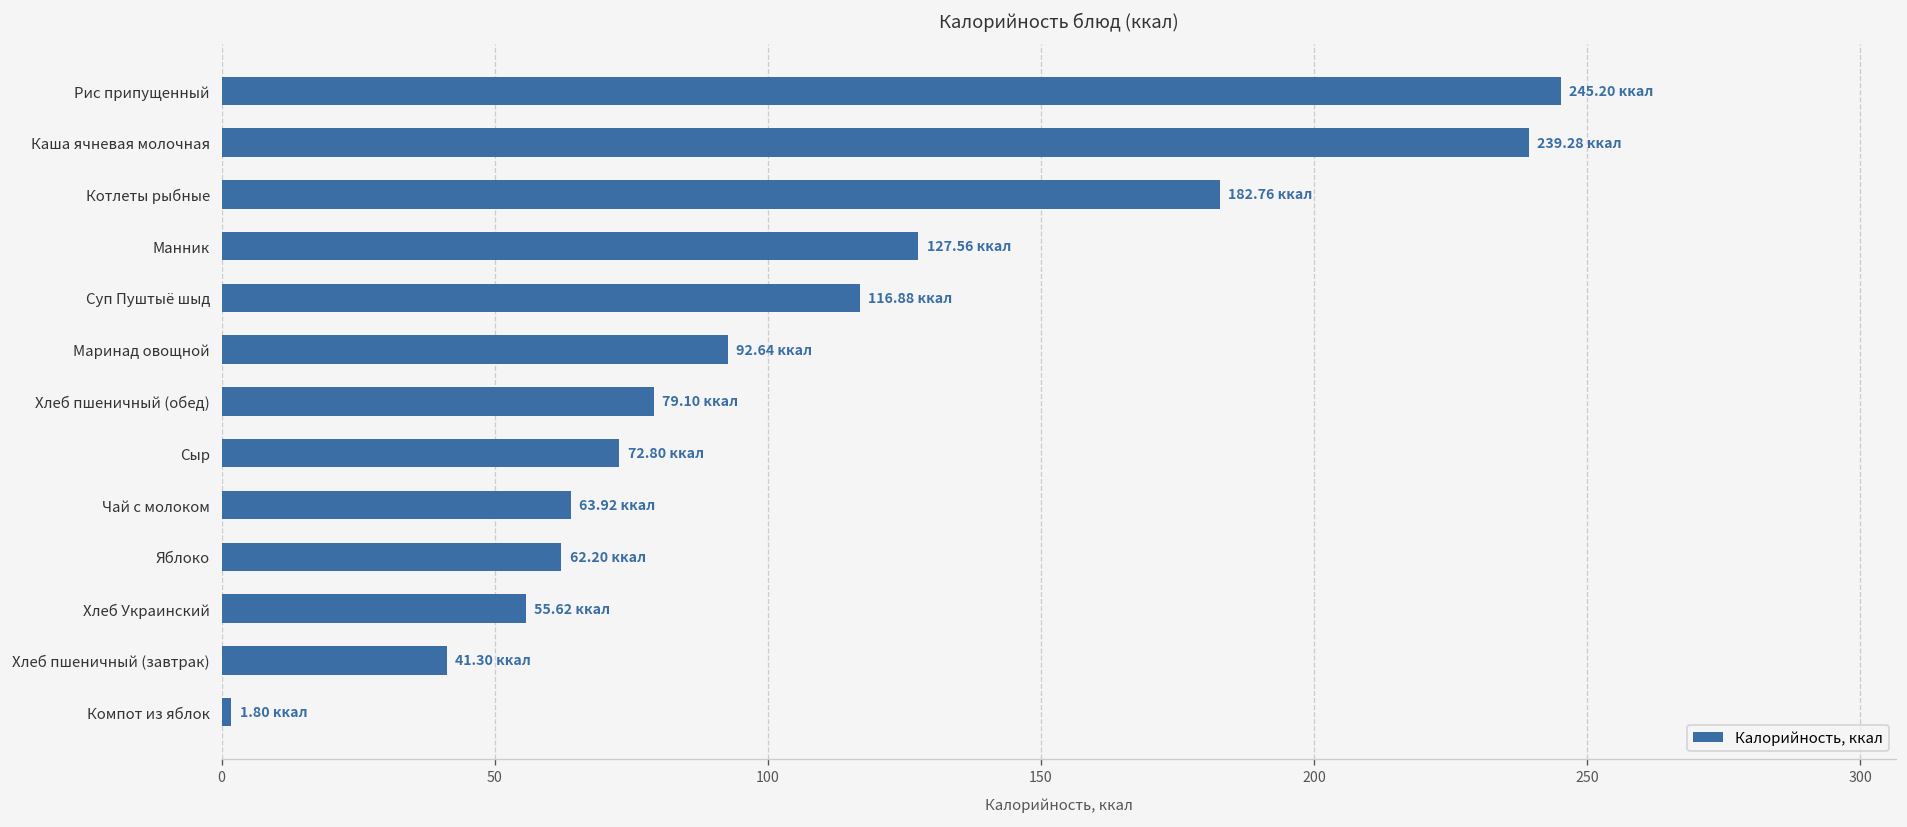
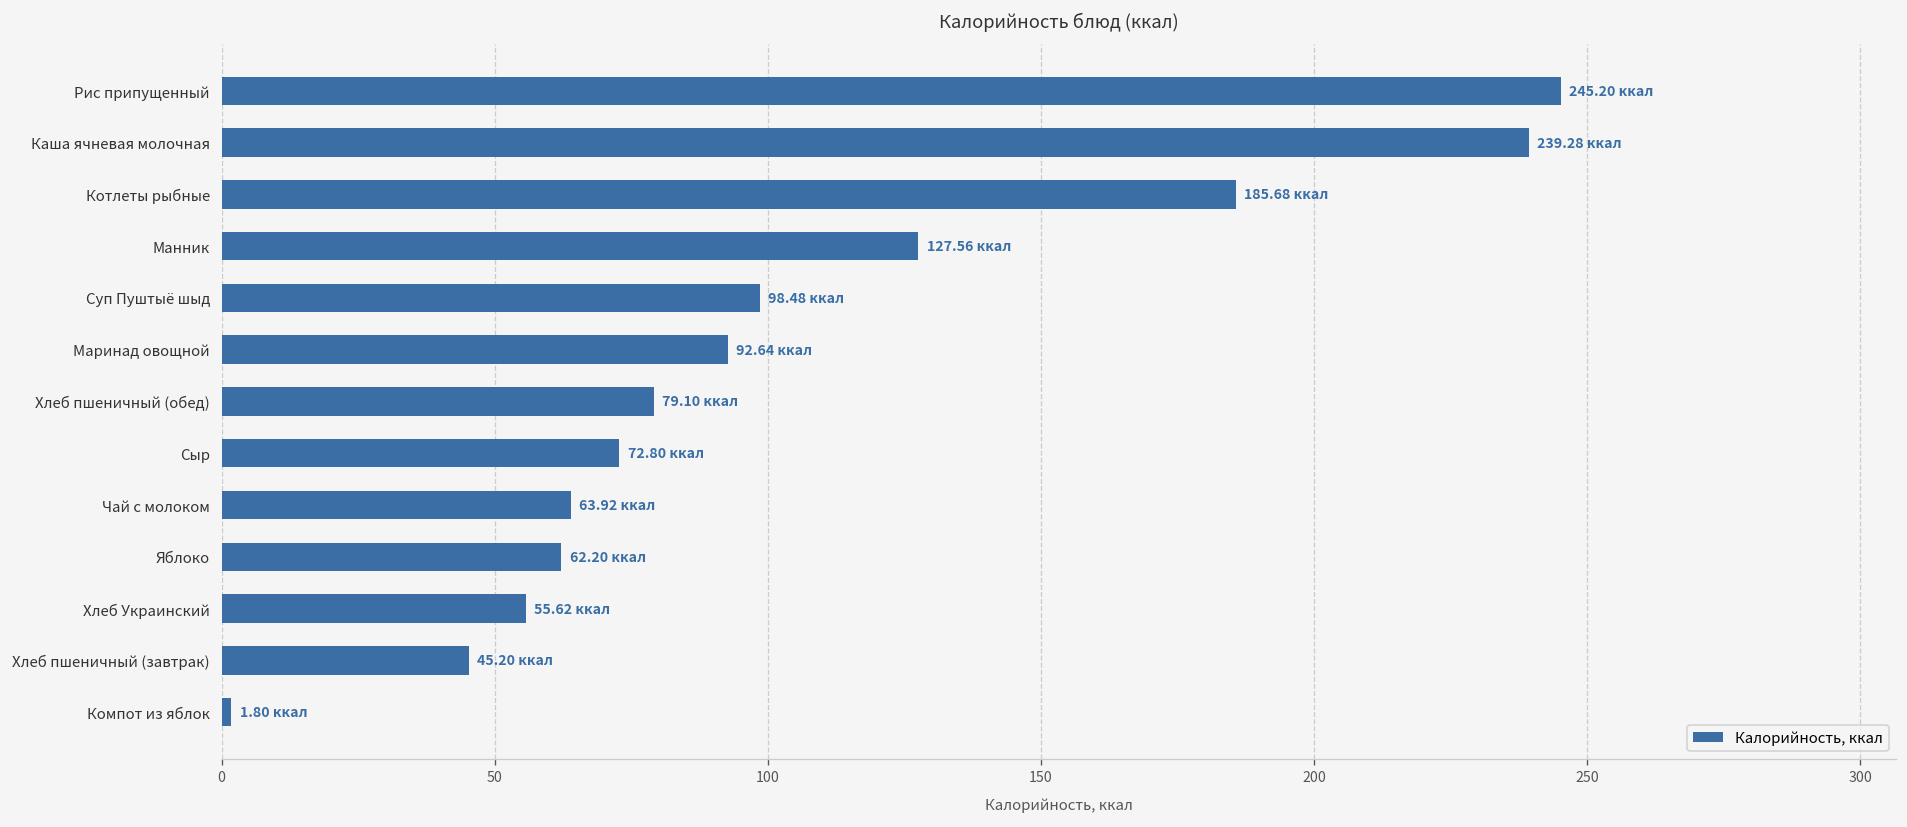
  {
    "Рис припущенный": 245.20,
    "Каша ячневая молочная": 239.28,
-   "Котлеты рыбные": 182.76,
+   "Котлеты рыбные": 185.68,
    "Манник": 127.56,
-   "Суп Пуштыё шыд": 116.88,
+   "Суп Пуштыё шыд": 98.48,
    "Маринад овощной": 92.64,
    "Хлеб пшеничный (обед)": 79.10,
    "Сыр": 72.80,
    "Чай с молоком": 63.92,
    "Яблоко": 62.20,
    "Хлеб Украинский": 55.62,
-   "Хлеб пшеничный (завтрак)": 41.30,
+   "Хлеб пшеничный (завтрак)": 45.20,
    "Компот из яблок": 1.80
  }
